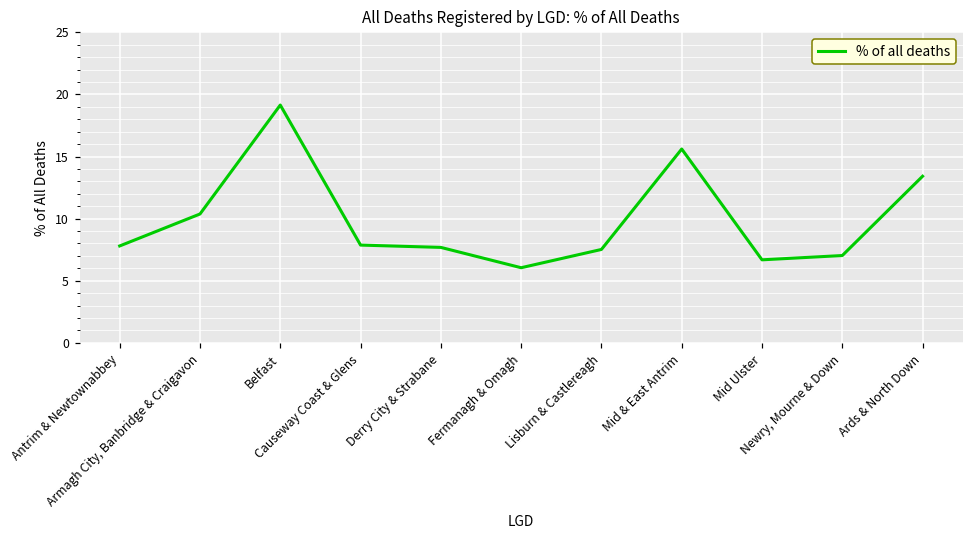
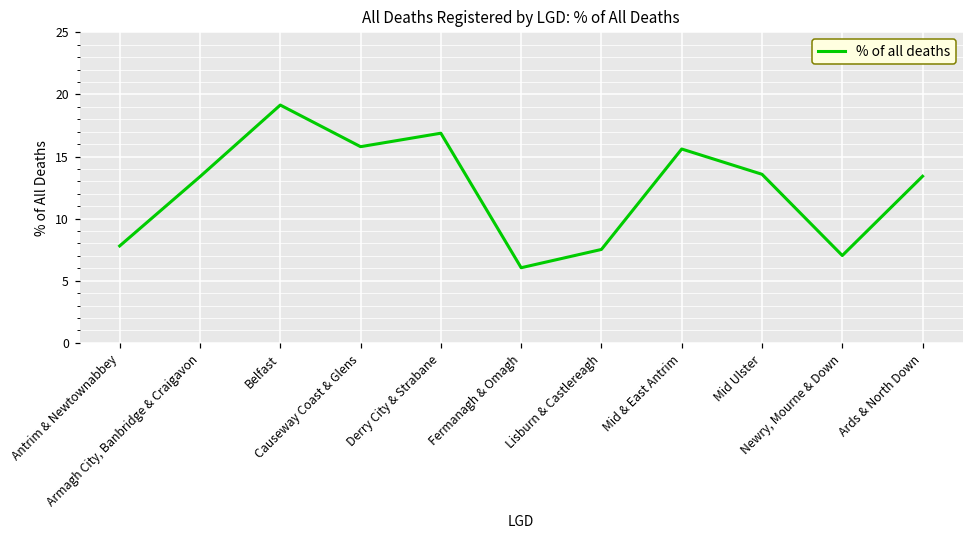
  {
    "Antrim & Newtownabbey": 7.8,
-   "Armagh City, Banbridge & Craigavon": 10.4,
+   "Armagh City, Banbridge & Craigavon": 13.4,
    "Belfast": 19.1,
-   "Causeway Coast & Glens": 7.9,
-   "Derry City & Strabane": 7.7,
+   "Causeway Coast & Glens": 15.8,
+   "Derry City & Strabane": 16.9,
    "Fermanagh & Omagh": 6.0,
    "Lisburn & Castlereagh": 7.5,
    "Mid & East Antrim": 15.6,
-   "Mid Ulster": 6.7,
+   "Mid Ulster": 13.6,
    "Newry, Mourne & Down": 7.0,
    "Ards & North Down": 13.4
  }
